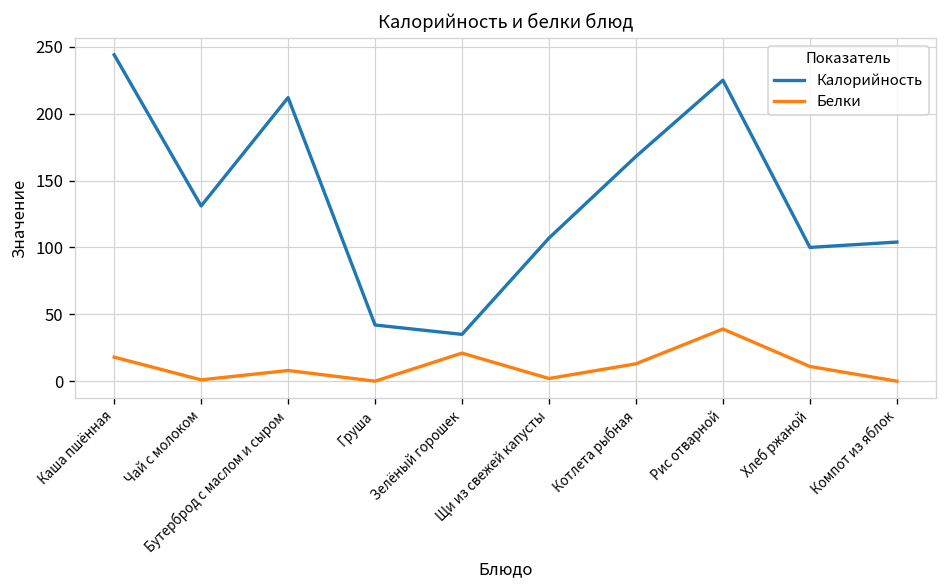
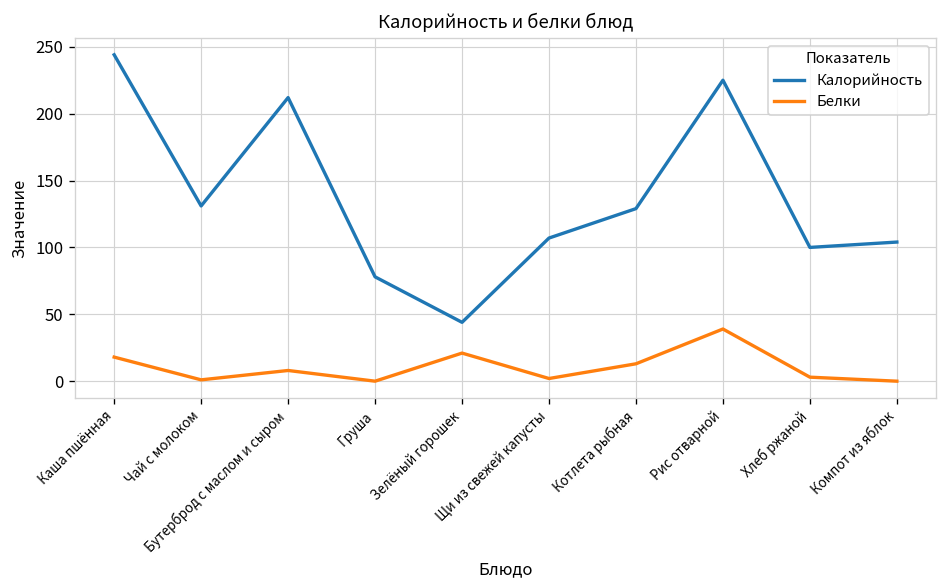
  {
    "Калорийность": {
      "Каша пшённая": 244,
      "Чай с молоком": 131,
      "Бутерброд с маслом и сыром": 212,
-     "Груша": 42,
-     "Зелёный горошек": 35,
+     "Груша": 78,
+     "Зелёный горошек": 44,
      "Щи из свежей капусты": 107,
-     "Котлета рыбная": 168,
+     "Котлета рыбная": 129,
      "Рис отварной": 225,
      "Хлеб ржаной": 100,
      "Компот из яблок": 104
    },
    "Белки": {
      "Каша пшённая": 18,
      "Чай с молоком": 1,
      "Бутерброд с маслом и сыром": 8,
      "Груша": 0,
      "Зелёный горошек": 21,
      "Щи из свежей капусты": 2,
      "Котлета рыбная": 13,
      "Рис отварной": 39,
-     "Хлеб ржаной": 11,
+     "Хлеб ржаной": 3,
      "Компот из яблок": 0
    }
  }
